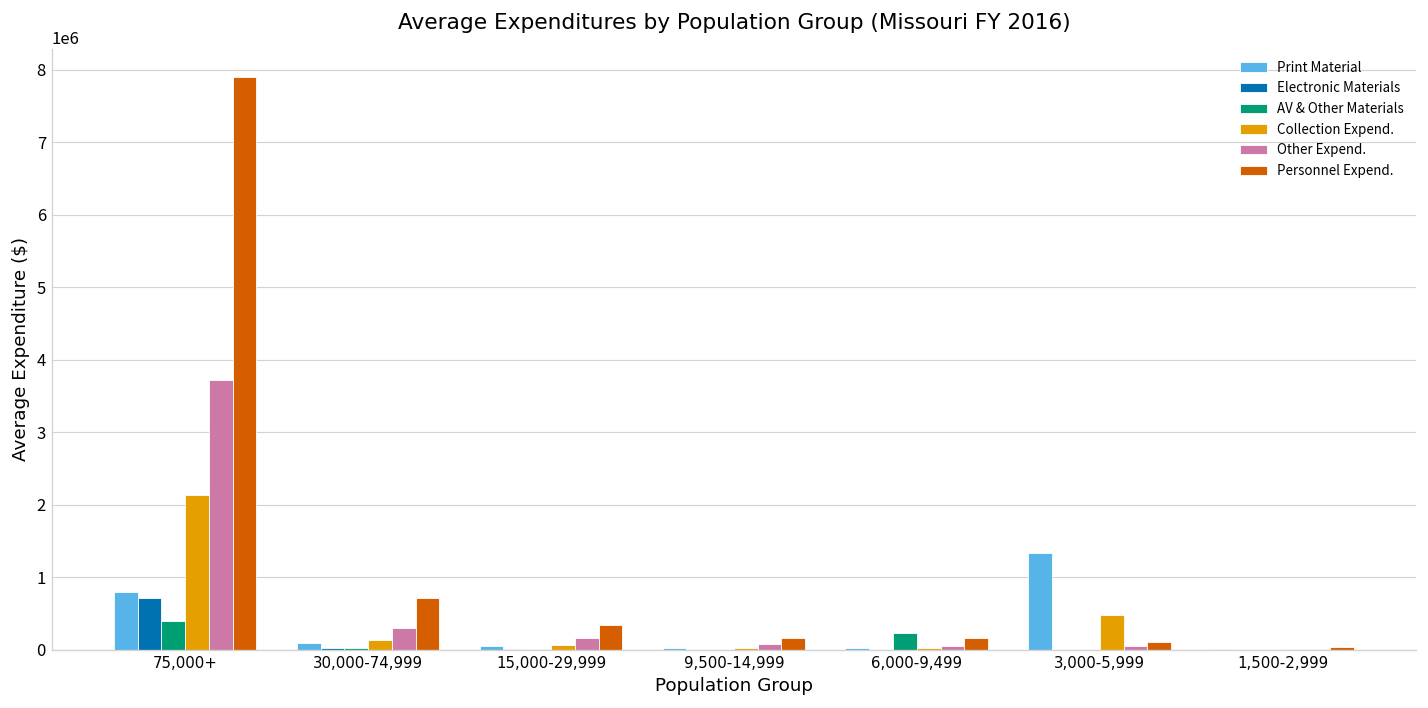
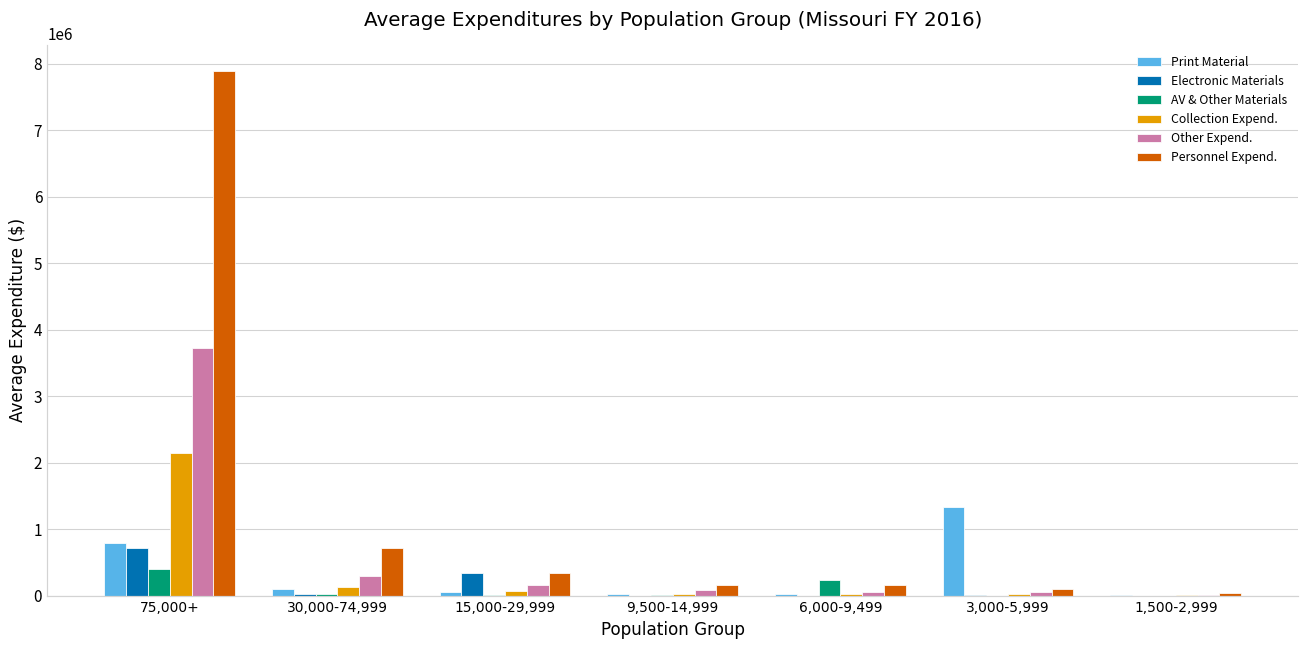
  {
    "Print Material": {
      "75,000+": 800000,
      "30,000-74,999": 100000,
      "15,000-29,999": 100000,
      "3,000-5,999": 1300000
    },
    "Electronic Materials": {
      "75,000+": 700000,
-     "15,000-29,999": 0
+     "15,000-29,999": 300000
    },
    "AV & Other Materials": {
      "75,000+": 400000,
      "6,000-9,499": 200000
    },
    "Collection Expend.": {
      "75,000+": 2100000,
      "30,000-74,999": 100000,
      "15,000-29,999": 100000,
-     "3,000-5,999": 500000
+     "3,000-5,999": 0
    },
    "Other Expend.": {
      "75,000+": 3700000,
      "30,000-74,999": 300000,
      "15,000-29,999": 200000,
      "9,500-14,999": 100000,
      "6,000-9,499": 100000,
      "3,000-5,999": 100000
    },
    "Personnel Expend.": {
      "75,000+": 7900000,
      "30,000-74,999": 700000,
      "15,000-29,999": 300000,
      "9,500-14,999": 200000,
      "6,000-9,499": 200000,
      "3,000-5,999": 100000
    }
  }
